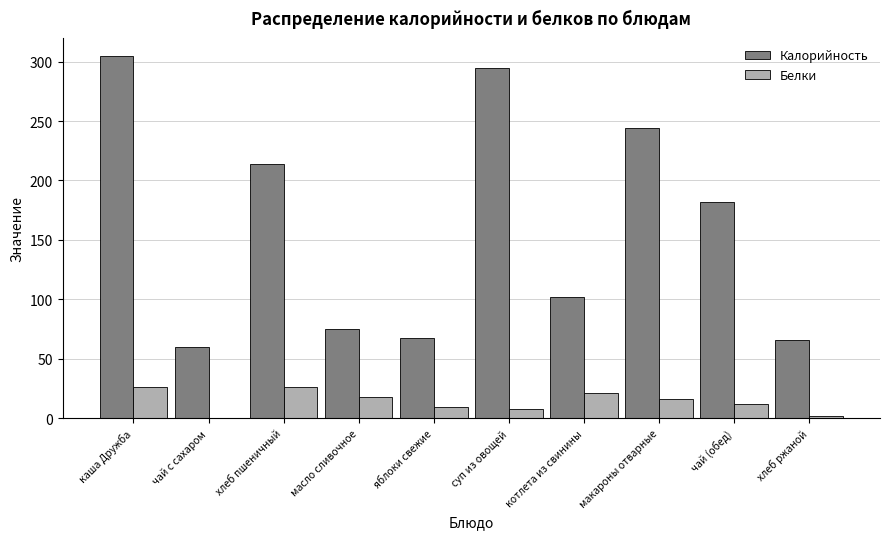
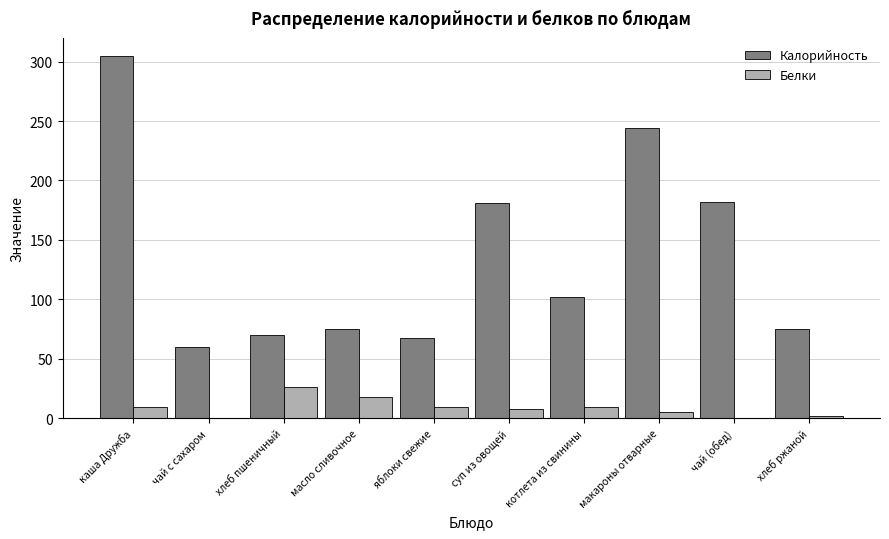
  {
    "Калорийность": {
      "каша Дружба": 305,
      "чай с сахаром": 60,
-     "хлеб пшеничный": 214,
+     "хлеб пшеничный": 70,
      "масло сливочное": 75,
      "яблоки свежие": 68,
-     "суп из овощей": 294,
+     "суп из овощей": 181,
      "котлета из свинины": 102,
      "макароны отварные": 245,
      "чай (обед)": 182,
-     "хлеб ржаной": 66
+     "хлеб ржаной": 75
    },
    "Белки": {
-     "каша Дружба": 26,
+     "каша Дружба": 9,
      "хлеб пшеничный": 26,
      "масло сливочное": 18,
      "яблоки свежие": 9,
      "суп из овощей": 8,
-     "котлета из свинины": 21,
-     "макароны отварные": 16,
-     "чай (обед)": 12
+     "котлета из свинины": 9,
+     "макароны отварные": 5,
+     "чай (обед)": 0
    }
  }
